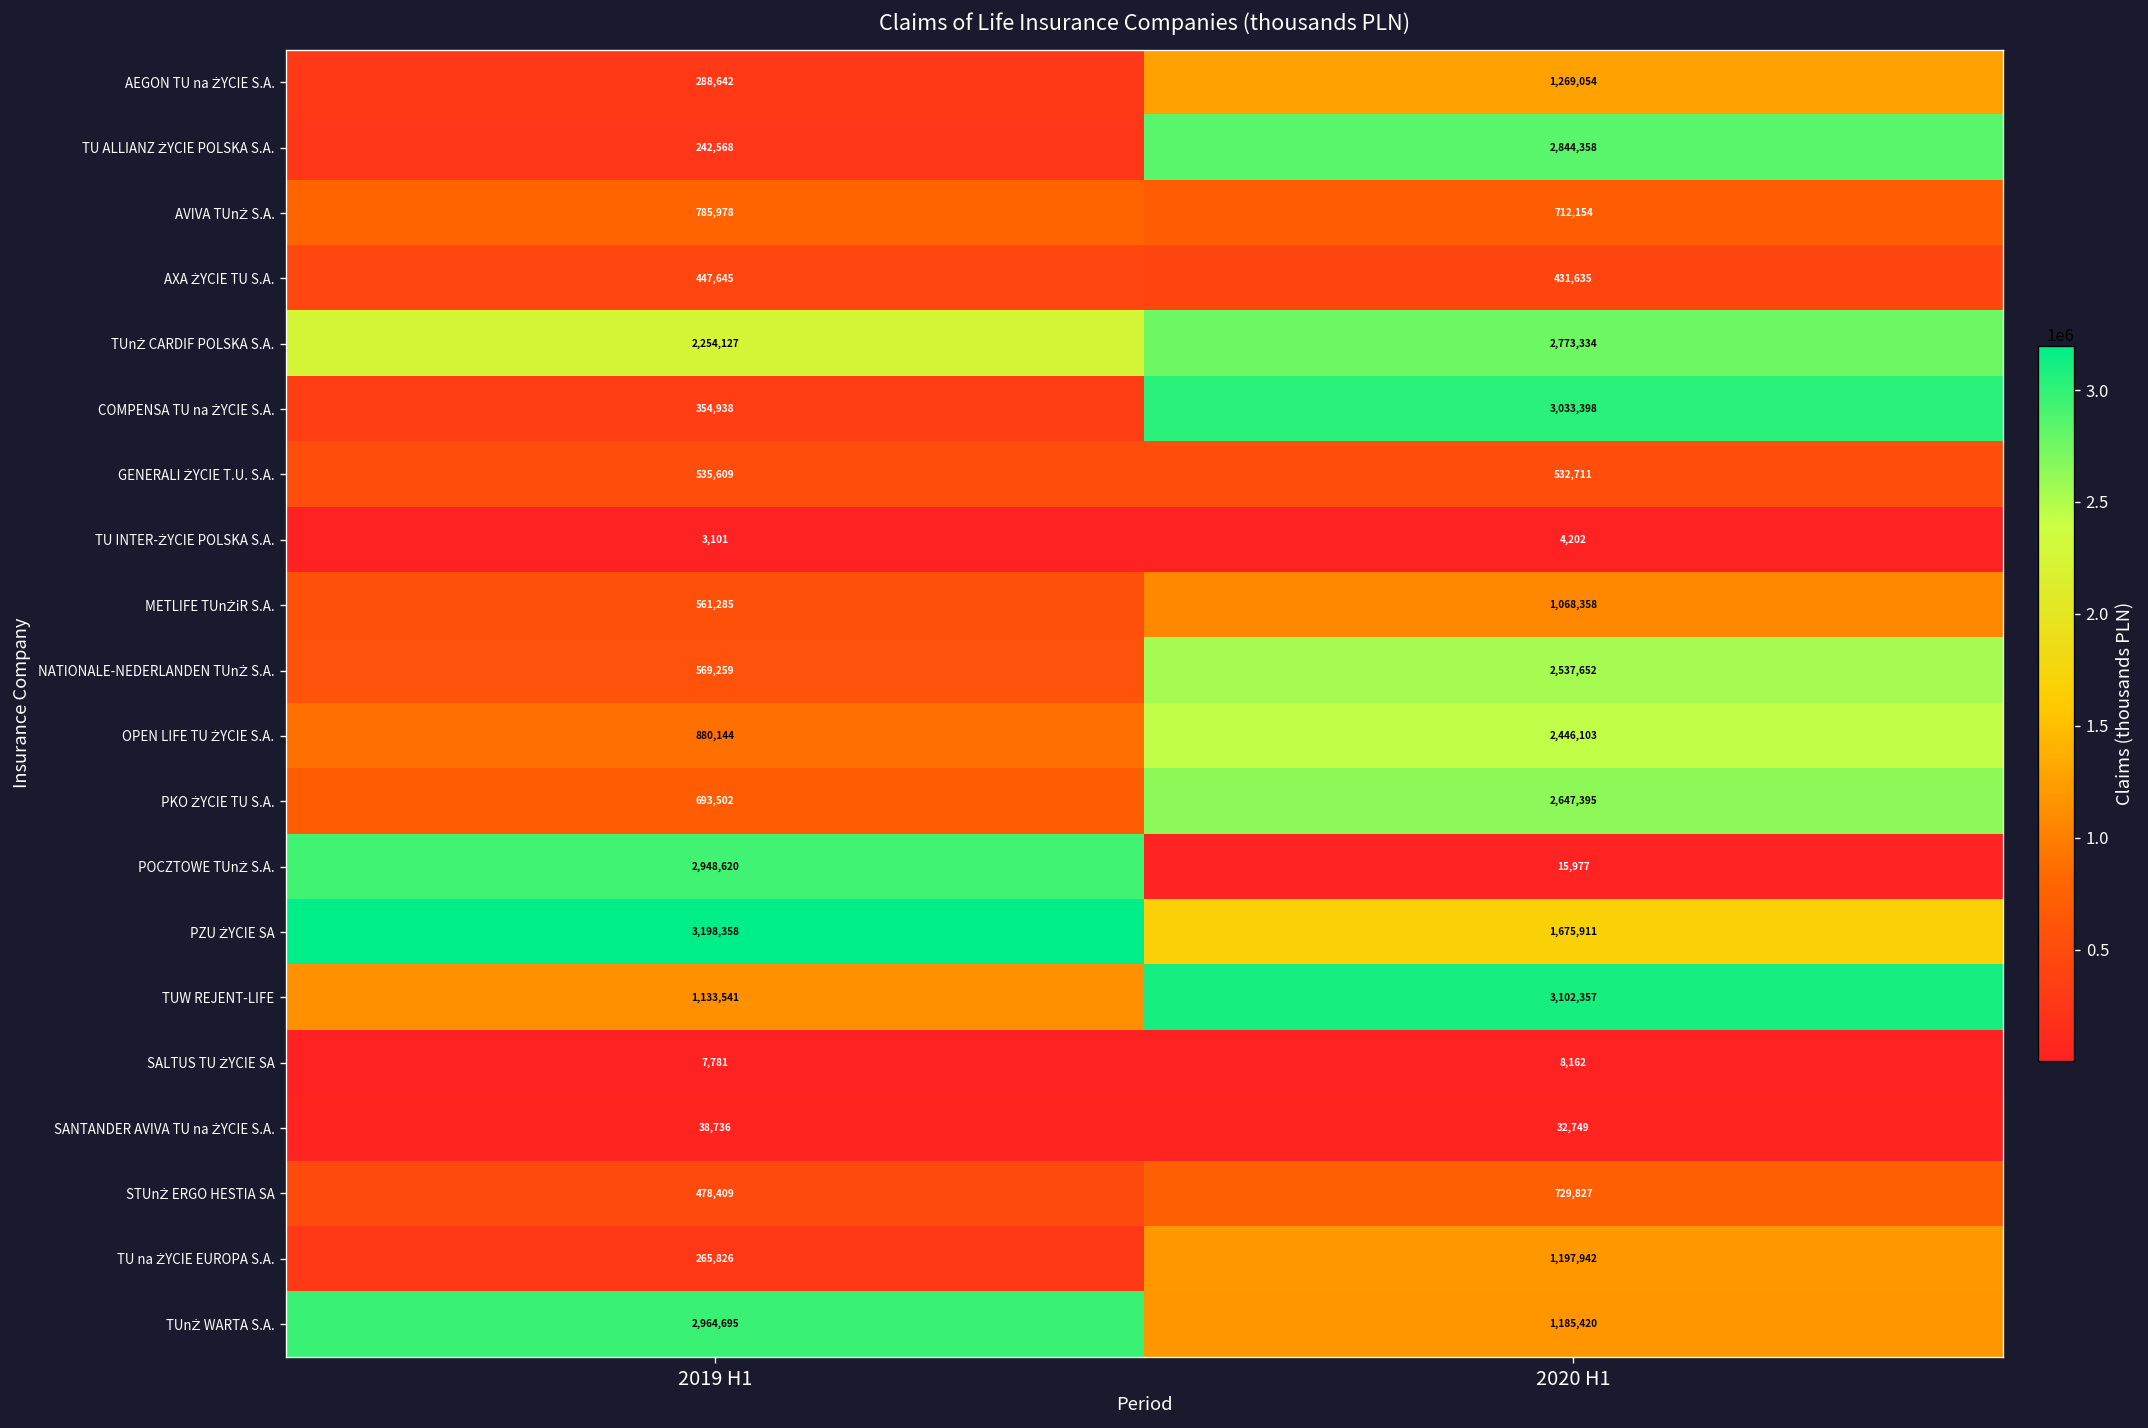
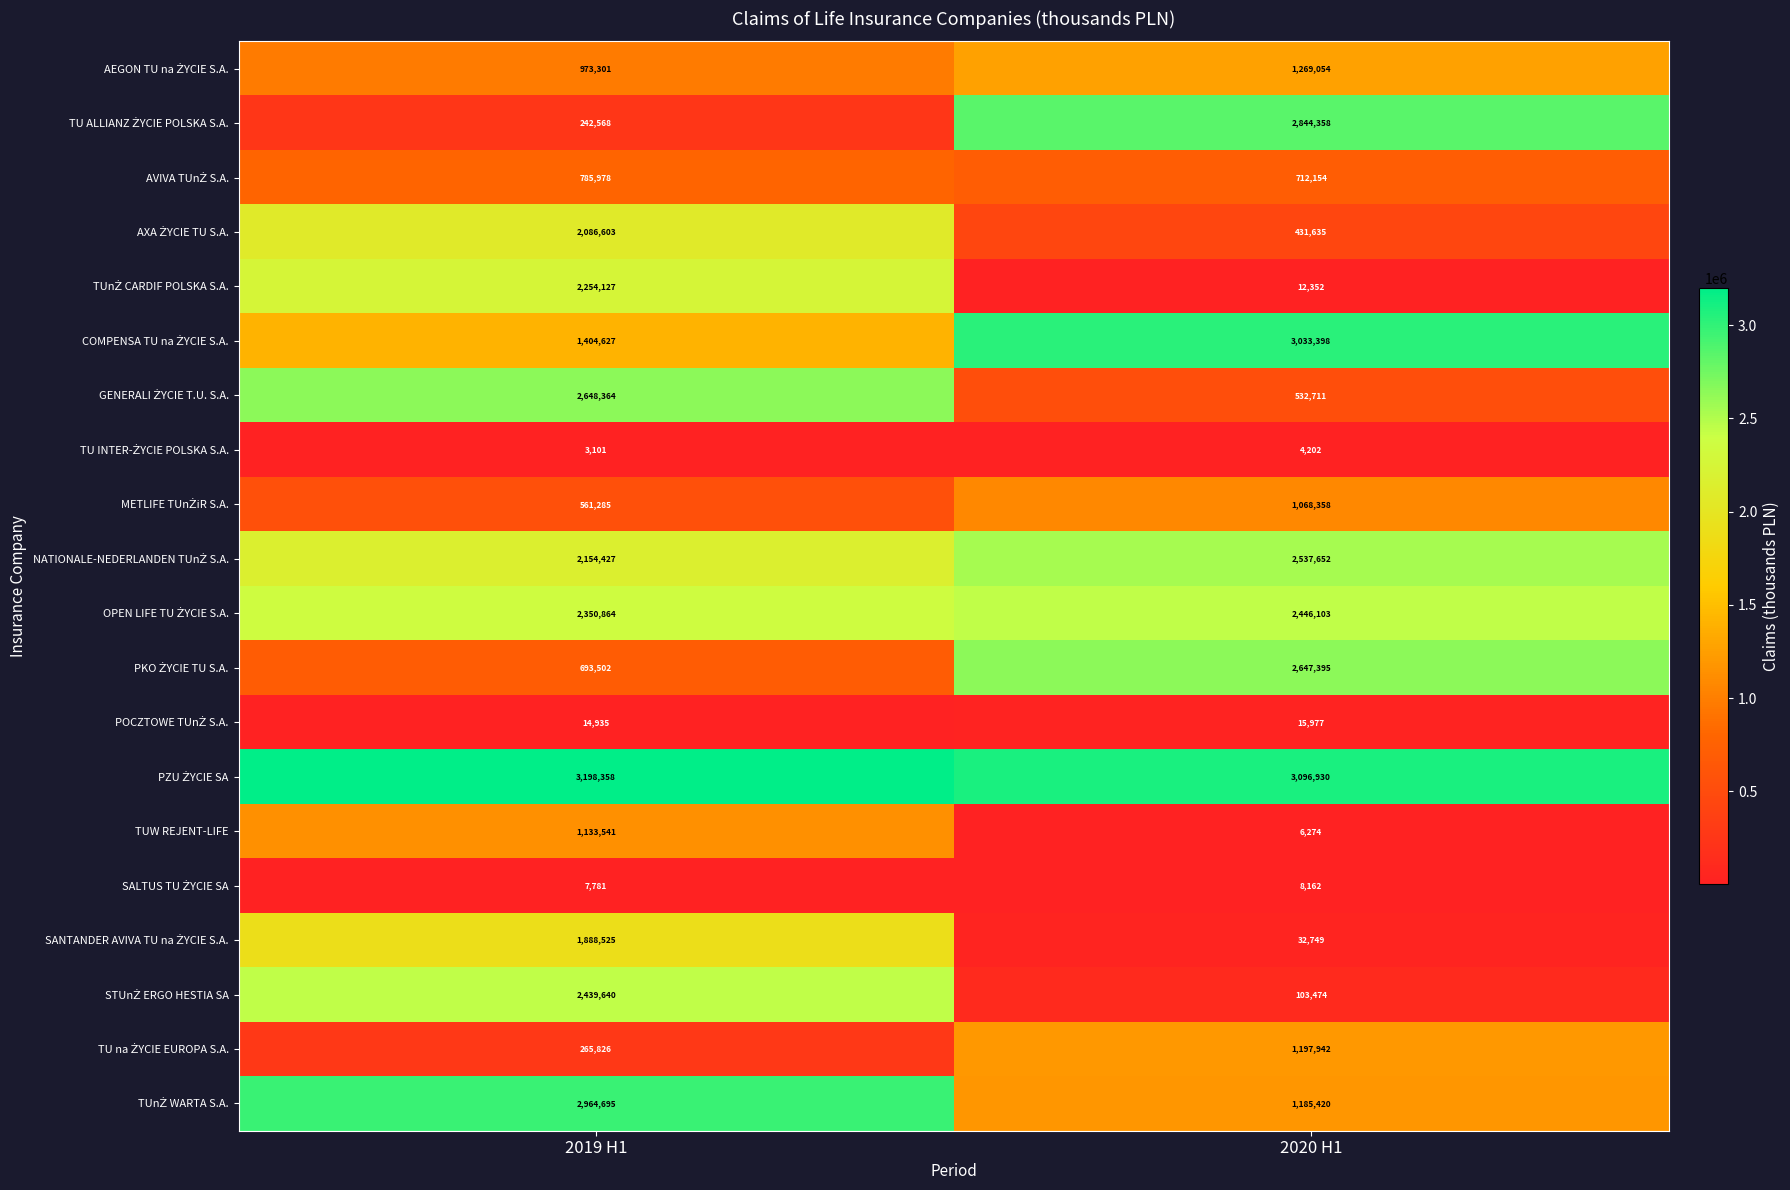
  {
    "AEGON TU na ŻYCIE S.A.": {
-     "2019 H1": "288,642",
+     "2019 H1": "973,301",
      "2020 H1": "1,269,054"
    },
    "TU ALLIANZ ŻYCIE POLSKA S.A.": {
      "2019 H1": "242,568",
      "2020 H1": "2,844,358"
    },
    "AVIVA TUnŻ S.A.": {
      "2019 H1": "785,978",
      "2020 H1": "712,154"
    },
    "AXA ŻYCIE TU S.A.": {
-     "2019 H1": "447,645",
+     "2019 H1": "2,086,603",
      "2020 H1": "431,635"
    },
    "TUnŻ CARDIF POLSKA S.A.": {
      "2019 H1": "2,254,127",
-     "2020 H1": "2,773,334"
+     "2020 H1": "12,352"
    },
    "COMPENSA TU na ŻYCIE S.A.": {
-     "2019 H1": "354,938",
+     "2019 H1": "1,404,627",
      "2020 H1": "3,033,398"
    },
    "GENERALI ŻYCIE T.U. S.A.": {
-     "2019 H1": "535,609",
+     "2019 H1": "2,648,364",
      "2020 H1": "532,711"
    },
    "TU INTER-ŻYCIE POLSKA S.A.": {
      "2019 H1": "3,101",
      "2020 H1": "4,202"
    },
    "METLIFE TUnŻiR S.A.": {
      "2019 H1": "561,285",
      "2020 H1": "1,068,358"
    },
    "NATIONALE-NEDERLANDEN TUnŻ S.A.": {
-     "2019 H1": "569,259",
+     "2019 H1": "2,154,427",
      "2020 H1": "2,537,652"
    },
    "OPEN LIFE TU ŻYCIE S.A.": {
-     "2019 H1": "880,144",
+     "2019 H1": "2,350,864",
      "2020 H1": "2,446,103"
    },
    "PKO ŻYCIE TU S.A.": {
      "2019 H1": "693,502",
      "2020 H1": "2,647,395"
    },
    "POCZTOWE TUnŻ S.A.": {
-     "2019 H1": "2,948,620",
+     "2019 H1": "14,935",
      "2020 H1": "15,977"
    },
    "PZU ŻYCIE SA": {
      "2019 H1": "3,198,358",
-     "2020 H1": "1,675,911"
+     "2020 H1": "3,096,930"
    },
    "TUW REJENT-LIFE": {
      "2019 H1": "1,133,541",
-     "2020 H1": "3,102,357"
+     "2020 H1": "6,274"
    },
    "SALTUS TU ŻYCIE SA": {
      "2019 H1": "7,781",
      "2020 H1": "8,162"
    },
    "SANTANDER AVIVA TU na ŻYCIE S.A.": {
-     "2019 H1": "38,736",
+     "2019 H1": "1,888,525",
      "2020 H1": "32,749"
    },
    "STUnŻ ERGO HESTIA SA": {
-     "2019 H1": "478,409",
-     "2020 H1": "729,827"
+     "2019 H1": "2,439,640",
+     "2020 H1": "103,474"
    },
    "TU na ŻYCIE EUROPA S.A.": {
      "2019 H1": "265,826",
      "2020 H1": "1,197,942"
    },
    "TUnŻ WARTA S.A.": {
      "2019 H1": "2,964,695",
      "2020 H1": "1,185,420"
    }
  }
